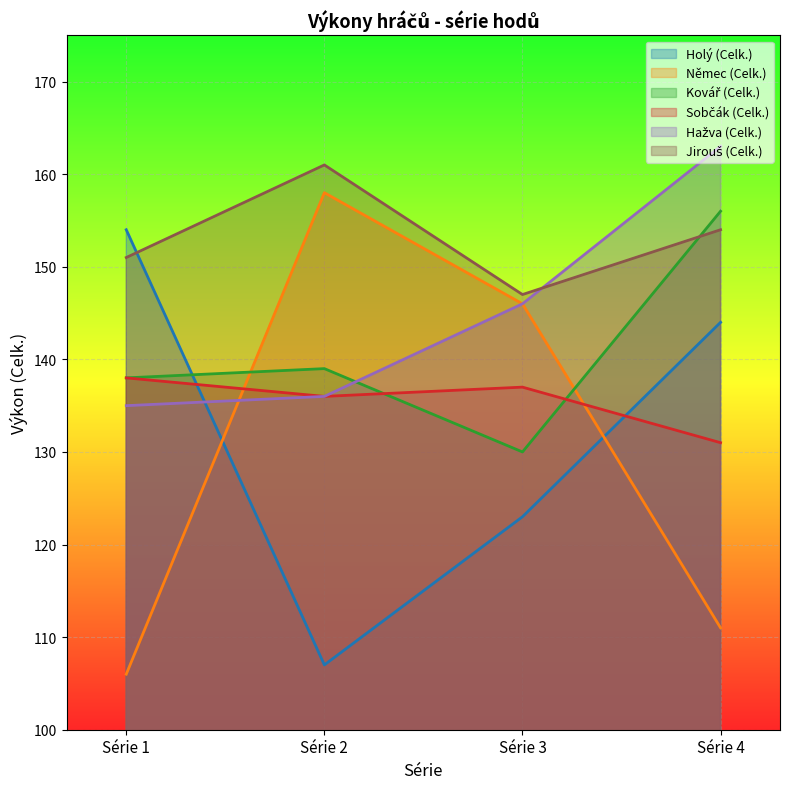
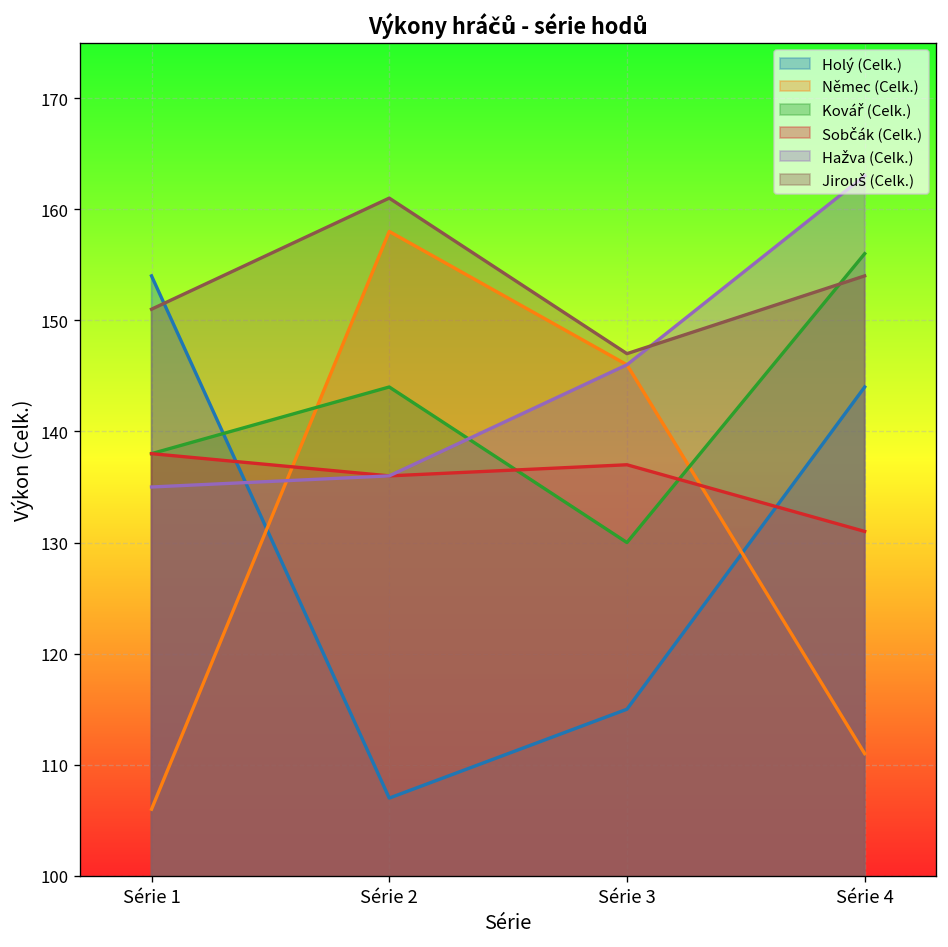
  {
    "Holý (Celk.)": {
      "Série 1": 154,
      "Série 2": 107,
-     "Série 3": 123,
+     "Série 3": 115,
      "Série 4": 144
    },
    "Kovář (Celk.)": {
-     "Série 2": 139,
+     "Série 2": 144,
      "Série 3": 130,
      "Série 4": 156
    },
    "Hažva (Celk.)": {
      "Série 1": 135
    }
  }
